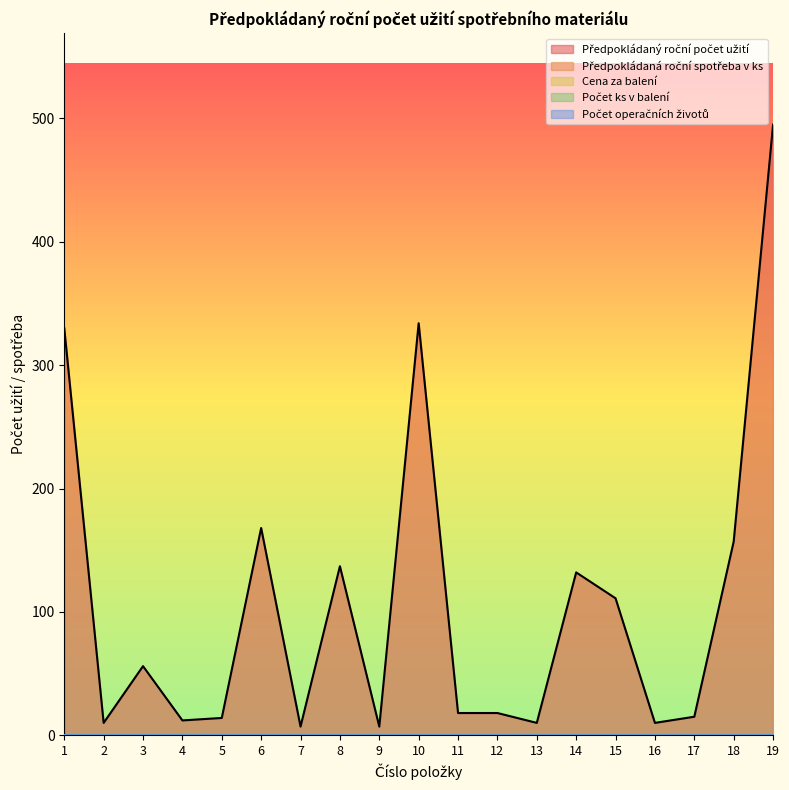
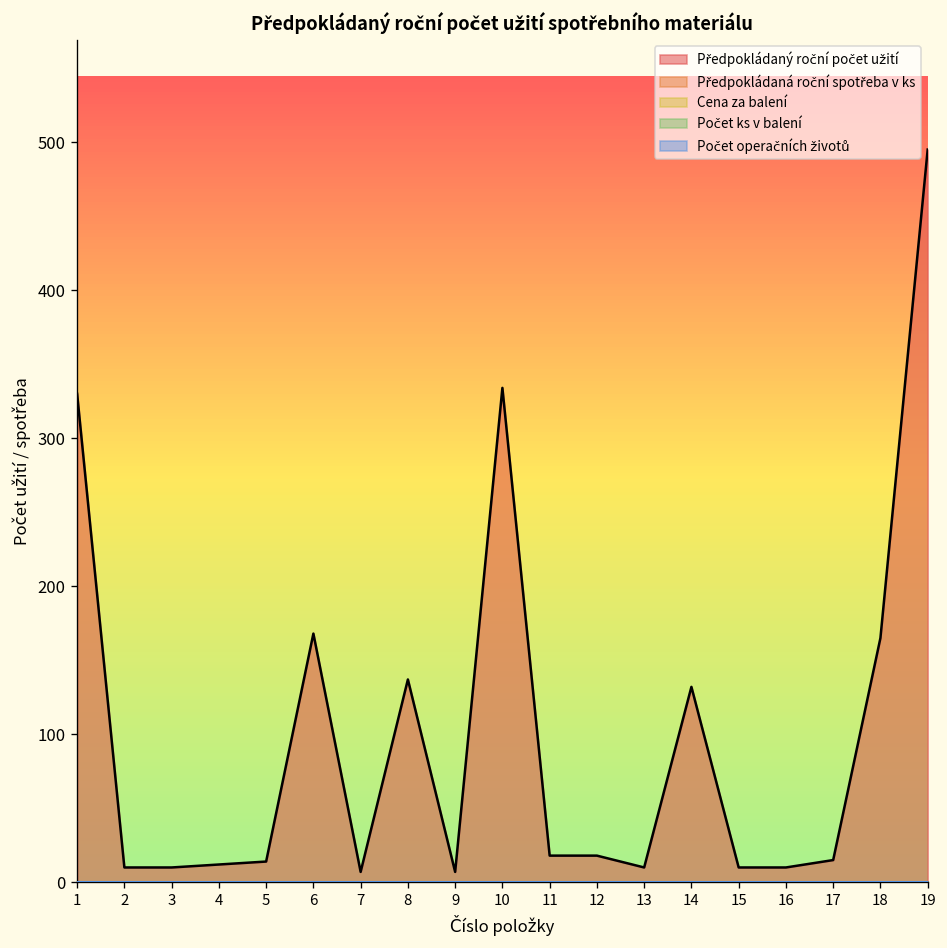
  {
    "Předpokládaný roční počet užití": {
      "1": 330,
      "2": 10,
-     "3": 56,
+     "3": 10,
      "4": 12,
      "5": 14,
      "6": 168,
      "7": 7,
      "8": 137,
      "9": 7,
      "10": 334,
      "11": 18,
      "12": 18,
      "13": 10,
      "14": 132,
-     "15": 111,
+     "15": 10,
      "16": 10,
      "17": 15,
-     "18": 157,
+     "18": 165,
      "19": 495
    },
    "Počet operačních životů": {
      "1": 0,
      "2": 0,
      "3": 0,
      "4": 0,
      "5": 0,
      "6": 0,
      "7": 0,
      "8": 0,
      "9": 0,
      "10": 0,
      "11": 0,
      "12": 0,
      "13": 0,
      "14": 0,
      "15": 0,
      "16": 0,
      "17": 0,
      "18": 0,
      "19": 0
    }
  }
